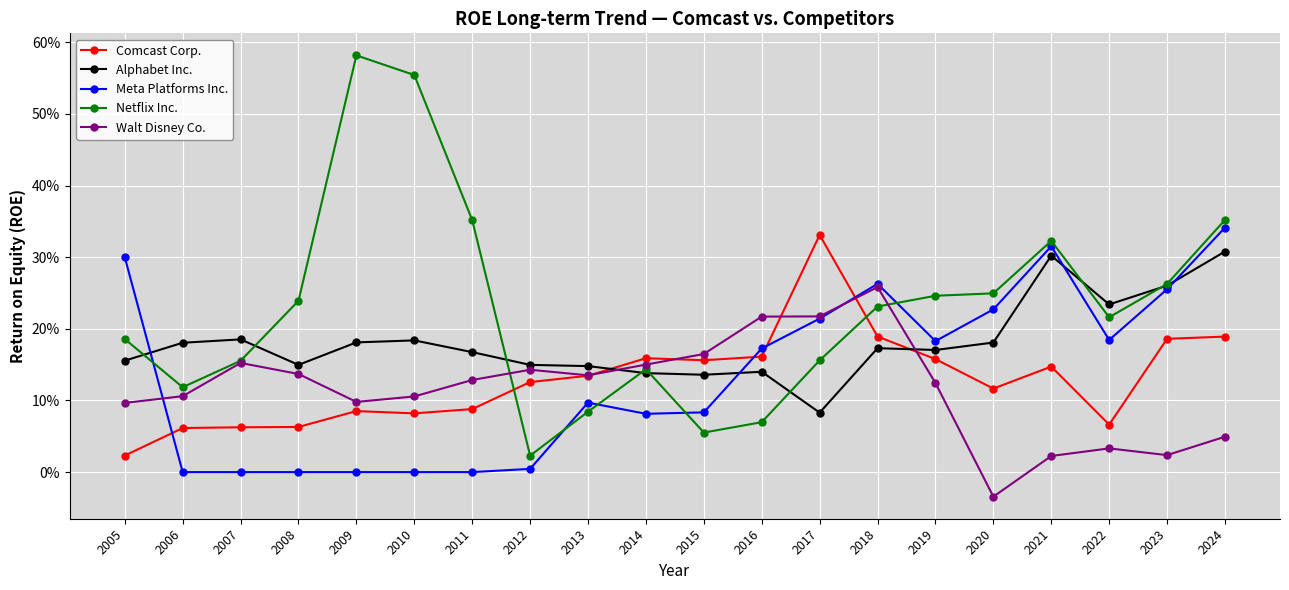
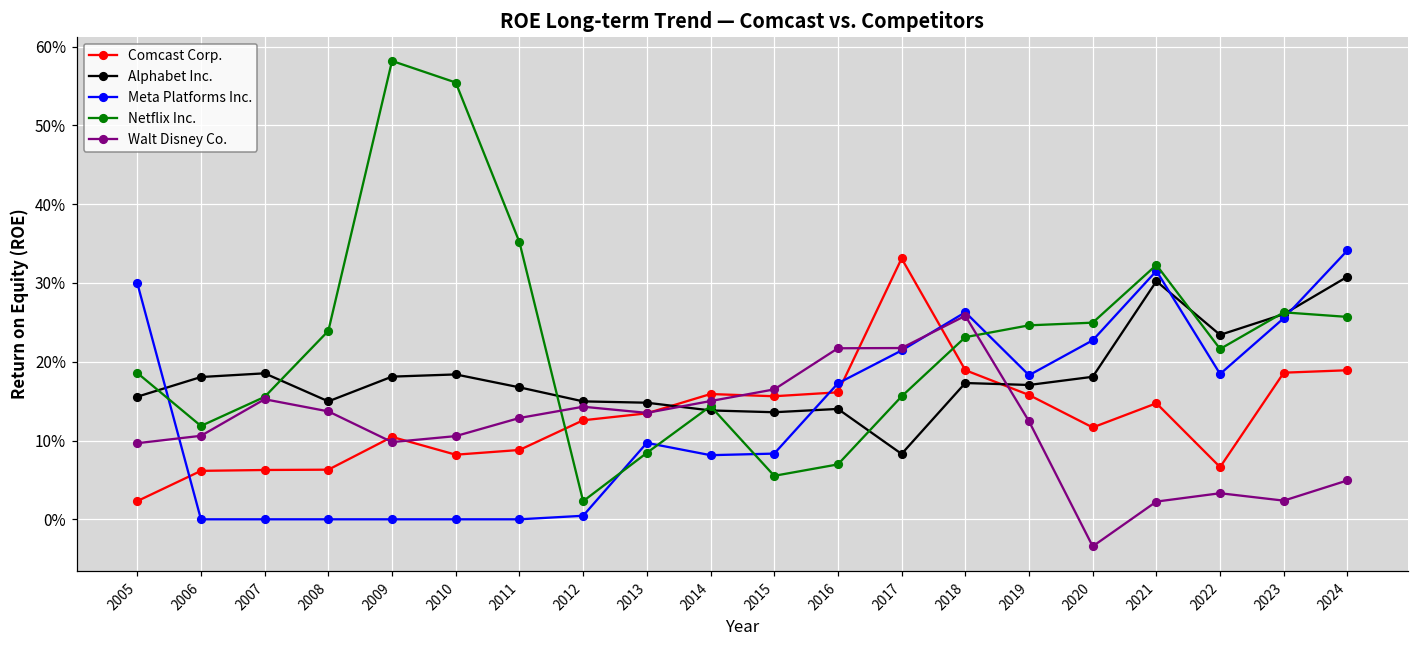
  {
    "Comcast Corp.": {
      "2005": "2%",
      "2006": "6%",
      "2007": "6%",
      "2008": "6%",
-     "2009": "9%",
+     "2009": "10%",
      "2010": "8%",
      "2011": "9%",
      "2012": "13%",
      "2014": "16%",
      "2015": "16%",
      "2016": "16%",
      "2017": "33%",
      "2018": "19%",
      "2019": "16%",
      "2020": "12%",
      "2021": "15%",
      "2022": "7%",
      "2023": "19%",
      "2024": "19%"
    },
    "Alphabet Inc.": {
      "2005": "16%",
      "2006": "18%",
      "2007": "19%",
      "2008": "15%",
      "2009": "18%",
      "2010": "18%",
      "2011": "17%",
      "2012": "15%",
      "2013": "15%",
      "2014": "14%",
      "2015": "14%",
      "2016": "14%",
      "2017": "8%",
      "2018": "17%",
      "2019": "17%",
      "2020": "18%",
      "2021": "30%",
      "2022": "23%",
      "2024": "31%"
    },
    "Meta Platforms Inc.": {
      "2005": "30%",
      "2006": "0%",
      "2007": "0%",
      "2008": "0%",
      "2009": "0%",
      "2010": "0%",
      "2011": "0%",
      "2012": "0%",
      "2013": "10%",
      "2014": "8%",
      "2015": "8%",
      "2016": "17%",
      "2018": "26%",
      "2019": "18%",
      "2020": "23%",
      "2021": "32%",
      "2022": "18%",
      "2023": "26%",
      "2024": "34%"
    },
    "Netflix Inc.": {
      "2005": "19%",
      "2006": "12%",
      "2008": "24%",
      "2009": "58%",
      "2010": "55%",
      "2011": "35%",
      "2012": "2%",
      "2013": "8%",
      "2014": "14%",
      "2015": "6%",
      "2016": "7%",
      "2017": "16%",
      "2018": "23%",
      "2019": "25%",
      "2020": "25%",
      "2021": "32%",
      "2022": "22%",
-     "2024": "35%"
+     "2024": "26%"
    },
    "Walt Disney Co.": {
      "2005": "10%",
      "2006": "11%",
      "2008": "14%",
      "2009": "10%",
      "2010": "11%",
      "2011": "13%",
      "2012": "14%",
      "2014": "15%",
      "2015": "16%",
      "2016": "22%",
      "2018": "26%",
      "2019": "12%",
      "2020": "-3%",
      "2021": "2%",
      "2022": "3%",
      "2023": "2%",
      "2024": "5%"
    }
  }
